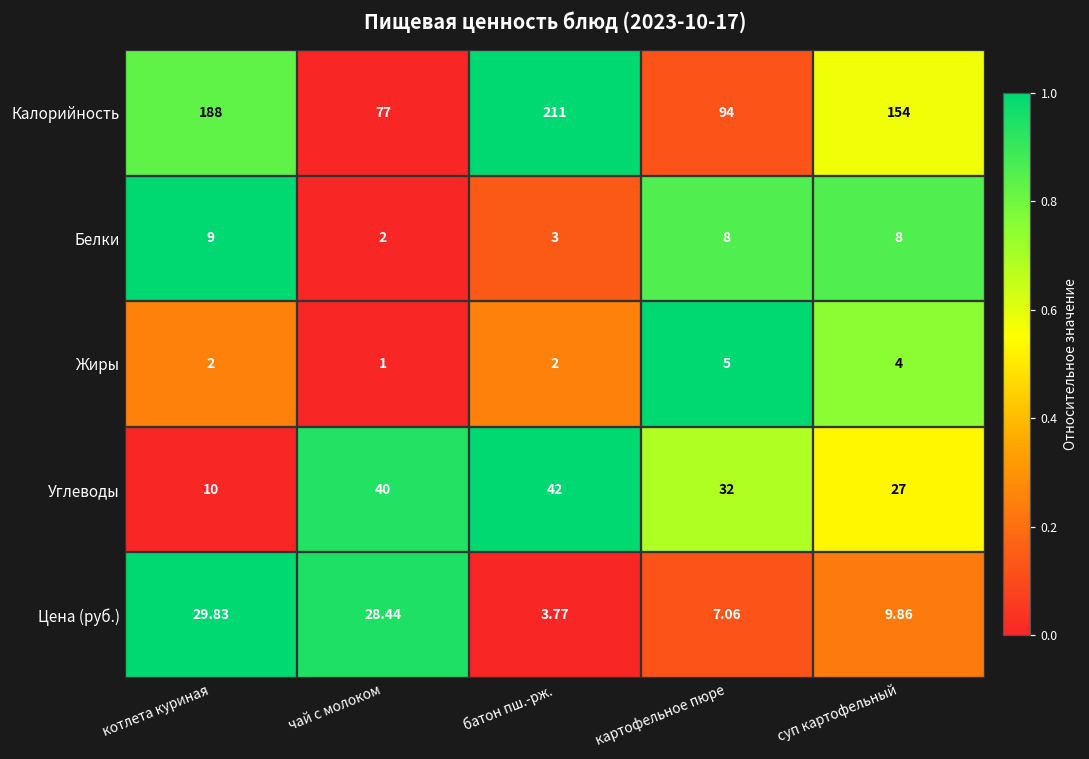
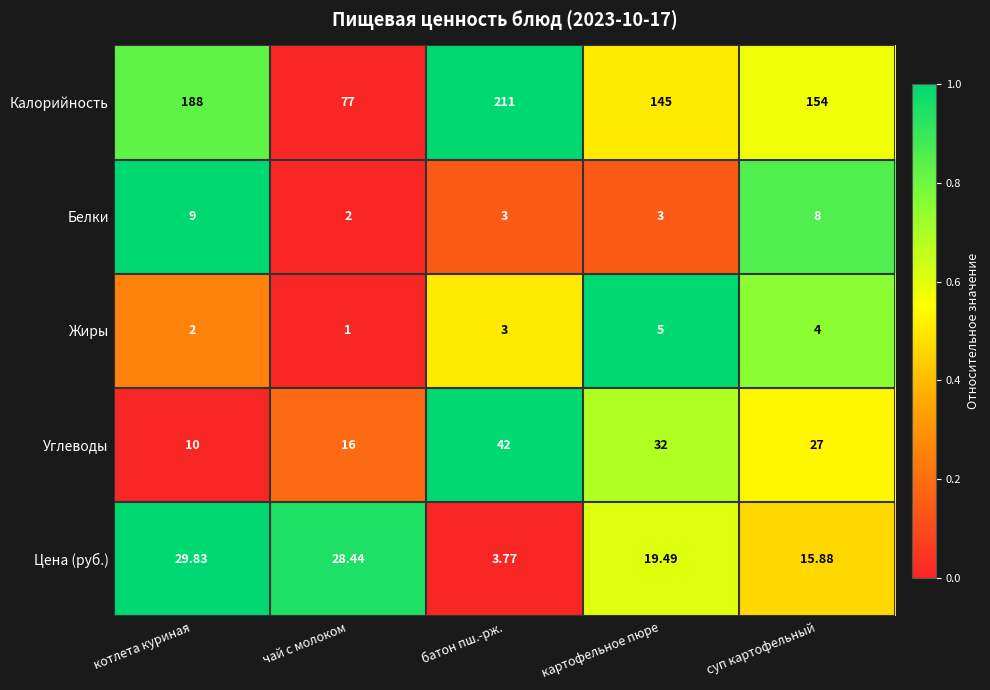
  {
    "Калорийность": {
      "котлета куриная": 188,
      "чай с молоком": 77,
      "батон пш.-рж.": 211,
-     "картофельное пюре": 94,
+     "картофельное пюре": 145,
      "суп картофельный": 154
    },
    "Белки": {
      "котлета куриная": 9,
      "чай с молоком": 2,
      "батон пш.-рж.": 3,
-     "картофельное пюре": 8,
+     "картофельное пюре": 3,
      "суп картофельный": 8
    },
    "Жиры": {
      "котлета куриная": 2,
      "чай с молоком": 1,
-     "батон пш.-рж.": 2,
+     "батон пш.-рж.": 3,
      "картофельное пюре": 5,
      "суп картофельный": 4
    },
    "Углеводы": {
      "котлета куриная": 10,
-     "чай с молоком": 40,
+     "чай с молоком": 16,
      "батон пш.-рж.": 42,
      "картофельное пюре": 32,
      "суп картофельный": 27
    },
    "Цена (руб.)": {
      "котлета куриная": 29.83,
      "чай с молоком": 28.44,
      "батон пш.-рж.": 3.77,
-     "картофельное пюре": 7.06,
-     "суп картофельный": 9.86
+     "картофельное пюре": 19.49,
+     "суп картофельный": 15.88
    }
  }
